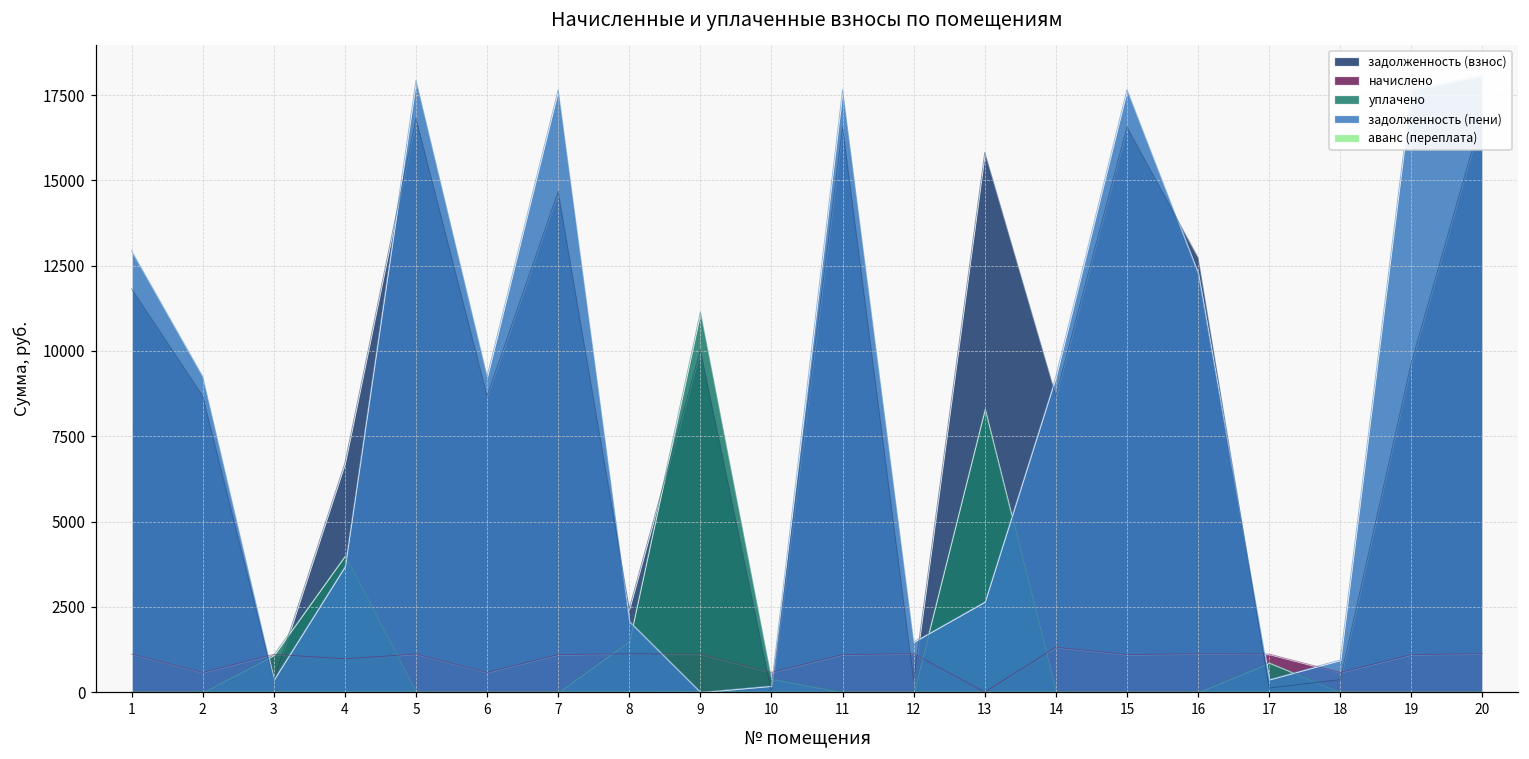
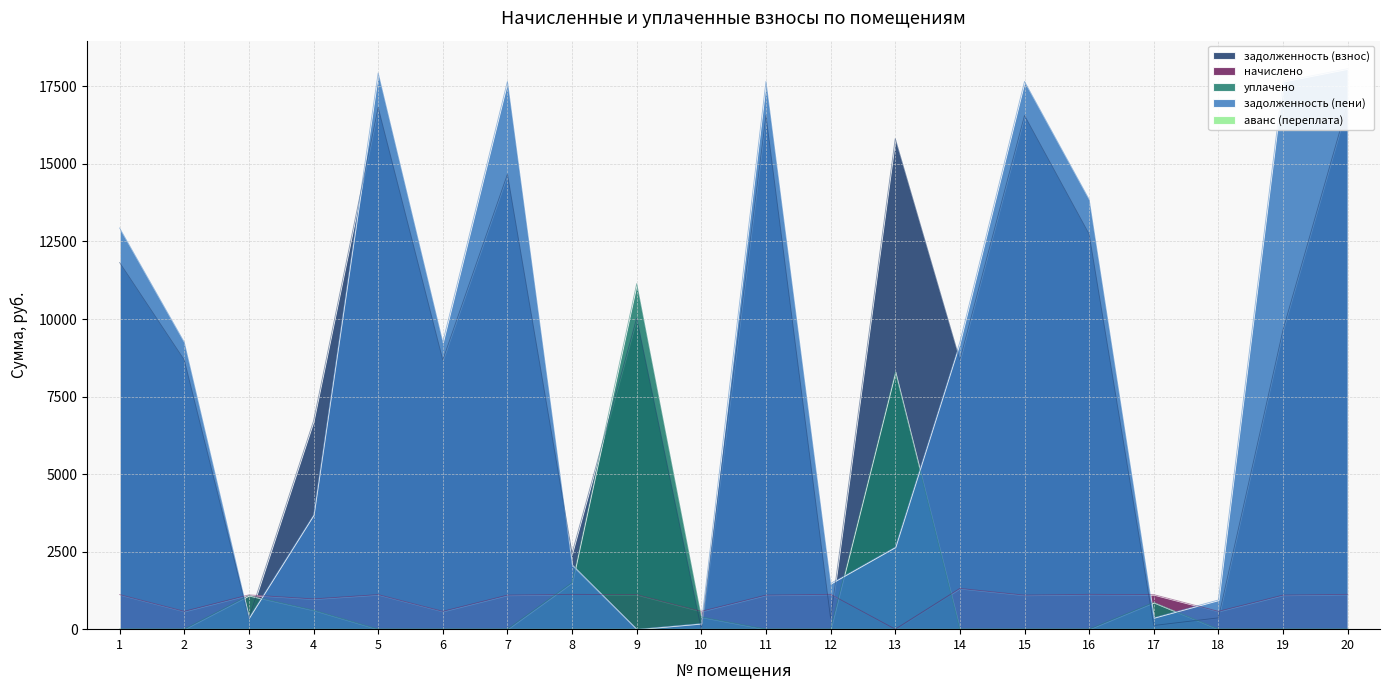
  {
    "задолженность (взнос)": {
      "1": 11800,
      "2": 8700,
      "4": 6700,
      "5": 16800,
      "6": 8700,
      "7": 14700,
      "8": 2400,
      "9": 10000,
      "11": 16600,
      "12": 400,
      "13": 15800,
      "14": 8700,
      "15": 16600,
      "16": 12700,
      "17": 100,
      "18": 400,
      "19": 9700
    },
    "начислено": {
      "1": 1100,
      "2": 600,
      "4": 1000,
      "5": 1100,
      "6": 600,
      "7": 1100,
      "8": 1100,
      "9": 1100,
      "10": 600,
      "11": 1100,
      "12": 1100,
      "14": 1300,
      "15": 1100,
      "16": 1100,
      "17": 1100,
      "18": 600,
      "19": 1100,
      "20": 1100
    },
    "уплачено": {
-     "4": 4000,
+     "4": 600,
      "8": 1500,
      "9": 11100,
      "10": 400,
      "13": 8300,
      "17": 900
    },
    "задолженность (пени)": {
      "1": 12900,
      "2": 9300,
      "4": 3700,
      "5": 17900,
      "6": 9300,
      "7": 17700,
      "8": 2100,
      "10": 200,
      "11": 17700,
      "12": 1500,
      "13": 2700,
      "14": 9300,
      "15": 17700,
-     "16": 12300,
+     "16": 13900,
      "17": 400,
      "18": 900
    },
    "аванс (переплата)": {
      "3": 0,
      "4": 0,
      "8": 0,
      "17": 0
    }
  }
